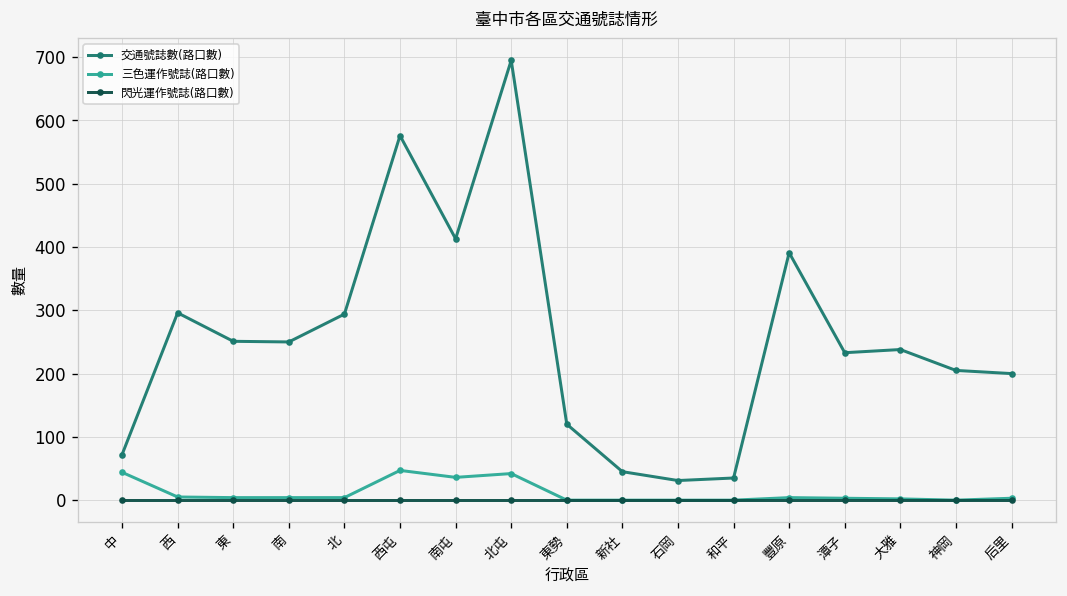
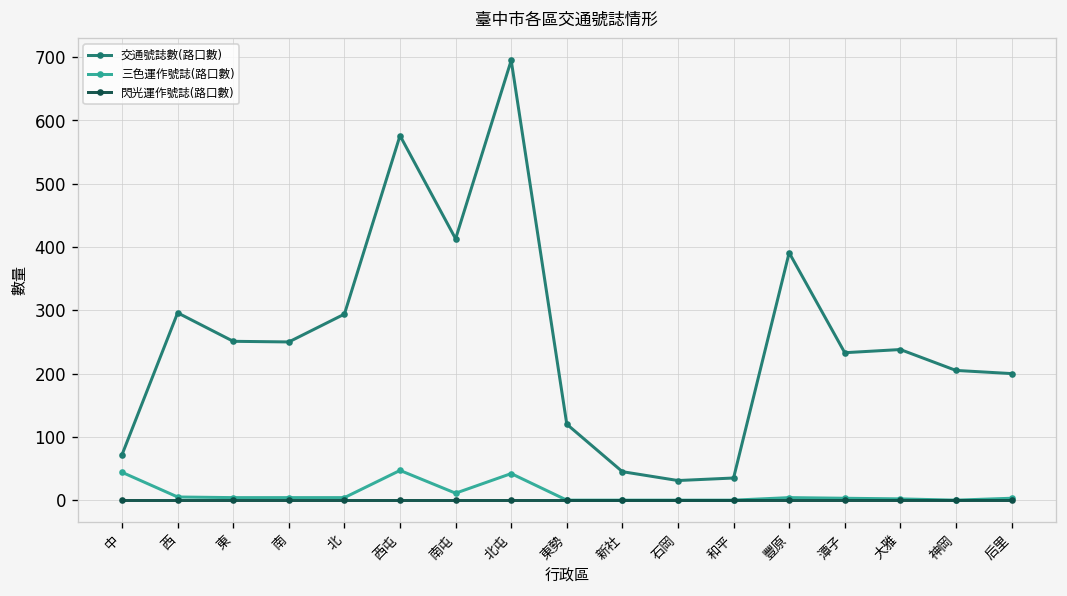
  {
    "三色運作號誌(路口數)": {
      "中": 40,
      "西": 10,
      "西屯": 50,
-     "南屯": 40,
+     "南屯": 10,
      "北屯": 40
    }
  }
